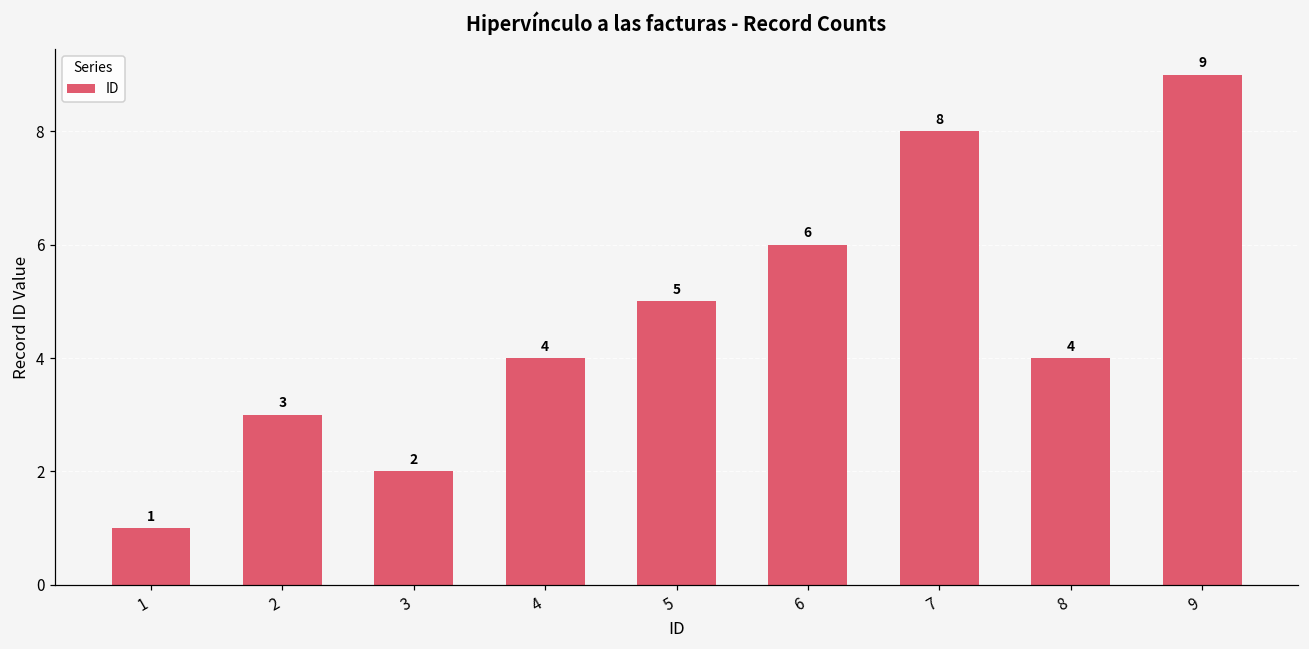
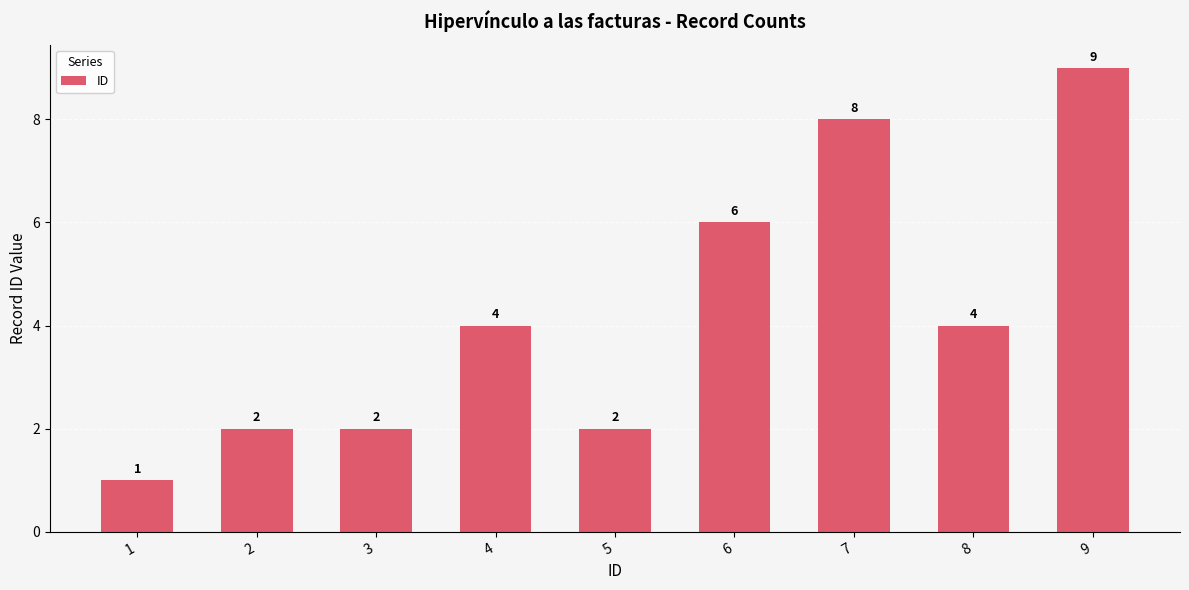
  {
    "1": 1,
-   "2": 3,
+   "2": 2,
    "3": 2,
    "4": 4,
-   "5": 5,
+   "5": 2,
    "6": 6,
    "7": 8,
    "8": 4,
    "9": 9
  }
